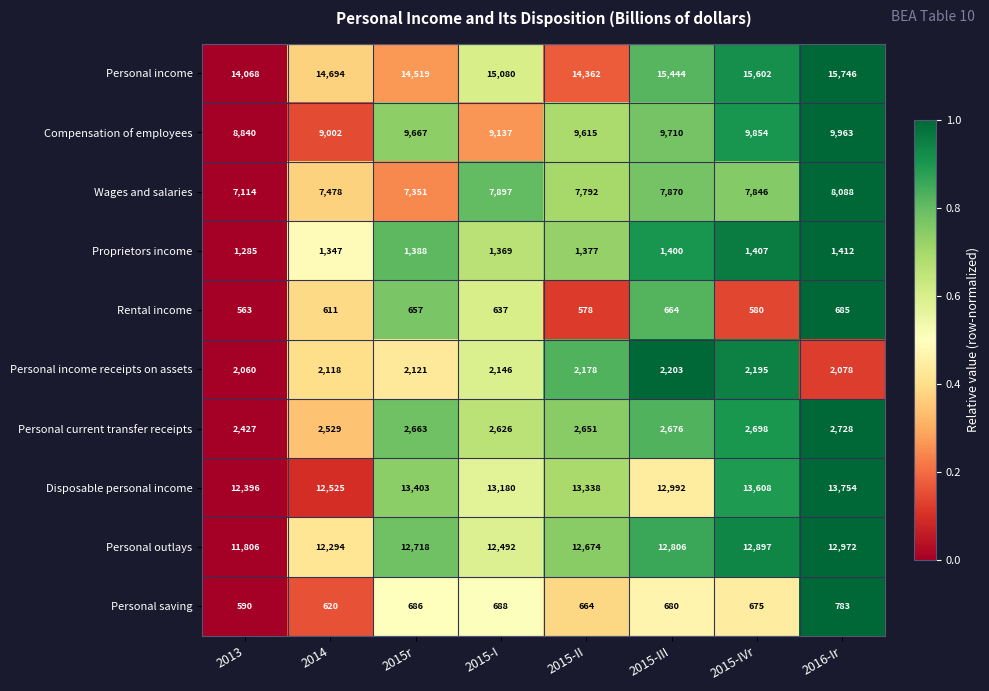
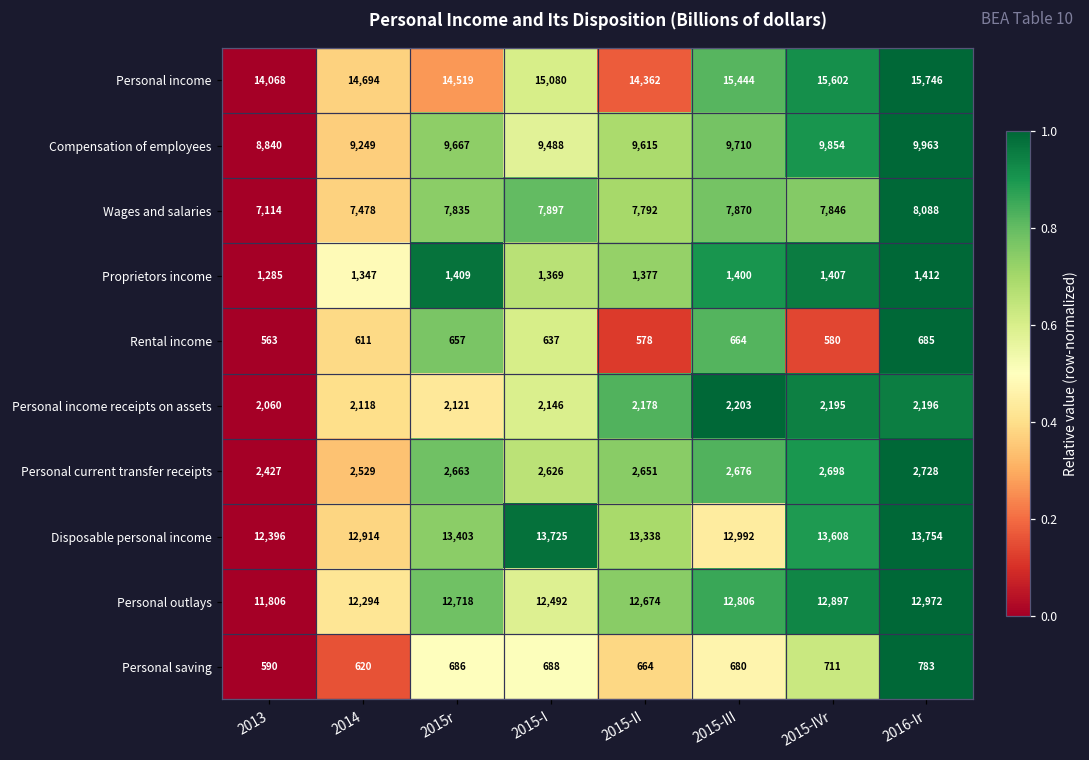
  {
    "Personal income": {
      "2013": "14,068",
      "2014": "14,694",
      "2015r": "14,519",
      "2015-I": "15,080",
      "2015-II": "14,362",
      "2015-III": "15,444",
      "2015-IVr": "15,602",
      "2016-Ir": "15,746"
    },
    "Compensation of employees": {
      "2013": "8,840",
-     "2014": "9,002",
+     "2014": "9,249",
      "2015r": "9,667",
-     "2015-I": "9,137",
+     "2015-I": "9,488",
      "2015-II": "9,615",
      "2015-III": "9,710",
      "2015-IVr": "9,854",
      "2016-Ir": "9,963"
    },
    "Wages and salaries": {
      "2013": "7,114",
      "2014": "7,478",
-     "2015r": "7,351",
+     "2015r": "7,835",
      "2015-I": "7,897",
      "2015-II": "7,792",
      "2015-III": "7,870",
      "2015-IVr": "7,846",
      "2016-Ir": "8,088"
    },
    "Proprietors income": {
      "2013": "1,285",
      "2014": "1,347",
-     "2015r": "1,388",
+     "2015r": "1,409",
      "2015-I": "1,369",
      "2015-II": "1,377",
      "2015-III": "1,400",
      "2015-IVr": "1,407",
      "2016-Ir": "1,412"
    },
    "Rental income": {
      "2013": "563",
      "2014": "611",
      "2015r": "657",
      "2015-I": "637",
      "2015-II": "578",
      "2015-III": "664",
      "2015-IVr": "580",
      "2016-Ir": "685"
    },
    "Personal income receipts on assets": {
      "2013": "2,060",
      "2014": "2,118",
      "2015r": "2,121",
      "2015-I": "2,146",
      "2015-II": "2,178",
      "2015-III": "2,203",
      "2015-IVr": "2,195",
-     "2016-Ir": "2,078"
+     "2016-Ir": "2,196"
    },
    "Personal current transfer receipts": {
      "2013": "2,427",
      "2014": "2,529",
      "2015r": "2,663",
      "2015-I": "2,626",
      "2015-II": "2,651",
      "2015-III": "2,676",
      "2015-IVr": "2,698",
      "2016-Ir": "2,728"
    },
    "Disposable personal income": {
      "2013": "12,396",
-     "2014": "12,525",
+     "2014": "12,914",
      "2015r": "13,403",
-     "2015-I": "13,180",
+     "2015-I": "13,725",
      "2015-II": "13,338",
      "2015-III": "12,992",
      "2015-IVr": "13,608",
      "2016-Ir": "13,754"
    },
    "Personal outlays": {
      "2013": "11,806",
      "2014": "12,294",
      "2015r": "12,718",
      "2015-I": "12,492",
      "2015-II": "12,674",
      "2015-III": "12,806",
      "2015-IVr": "12,897",
      "2016-Ir": "12,972"
    },
    "Personal saving": {
      "2013": "590",
      "2014": "620",
      "2015r": "686",
      "2015-I": "688",
      "2015-II": "664",
      "2015-III": "680",
-     "2015-IVr": "675",
+     "2015-IVr": "711",
      "2016-Ir": "783"
    }
  }
